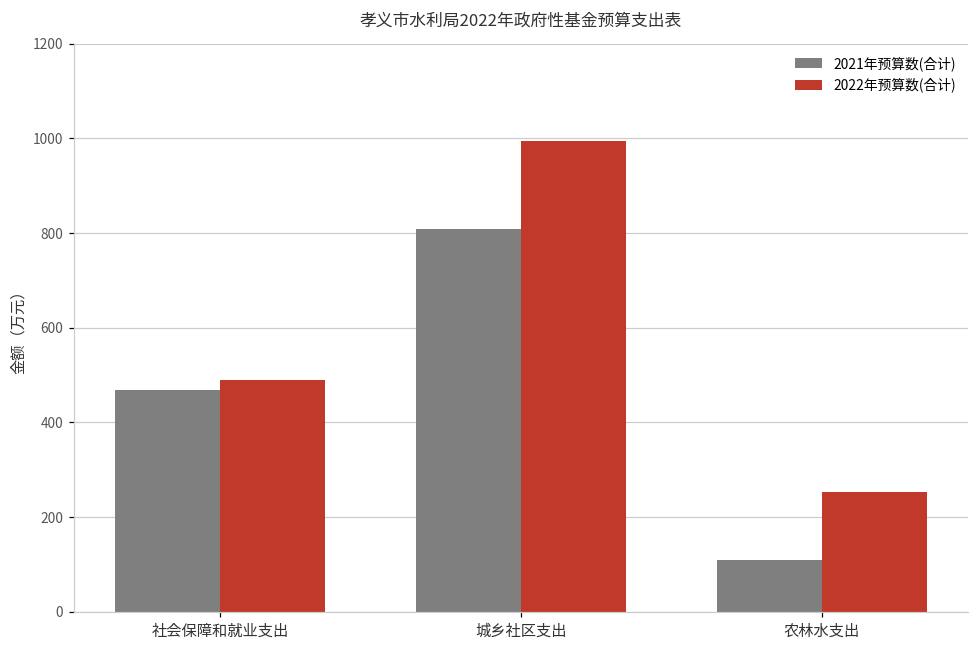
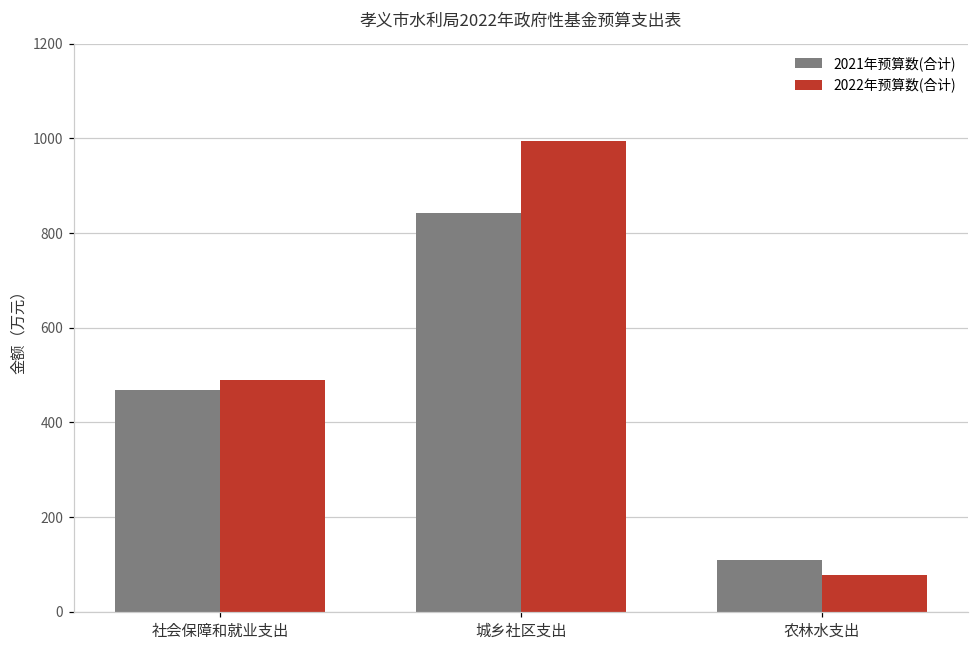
  {
    "2021年预算数(合计)": {
      "社会保障和就业支出": 470,
-     "城乡社区支出": 810,
+     "城乡社区支出": 840,
      "农林水支出": 110
    },
    "2022年预算数(合计)": {
      "社会保障和就业支出": 490,
      "城乡社区支出": 990,
-     "农林水支出": 250
+     "农林水支出": 80
    }
  }
